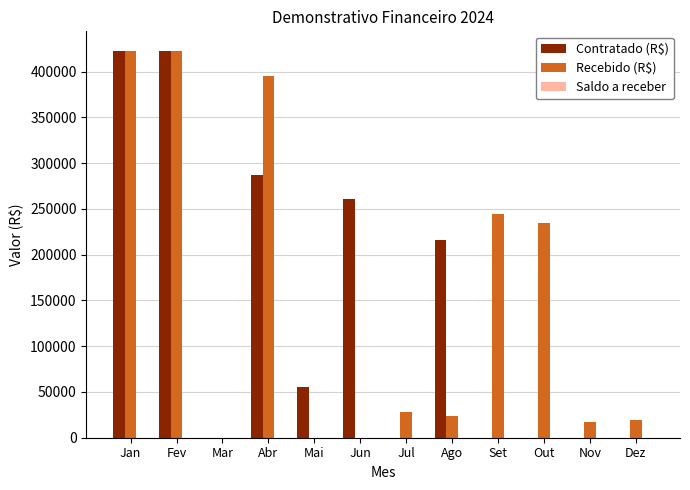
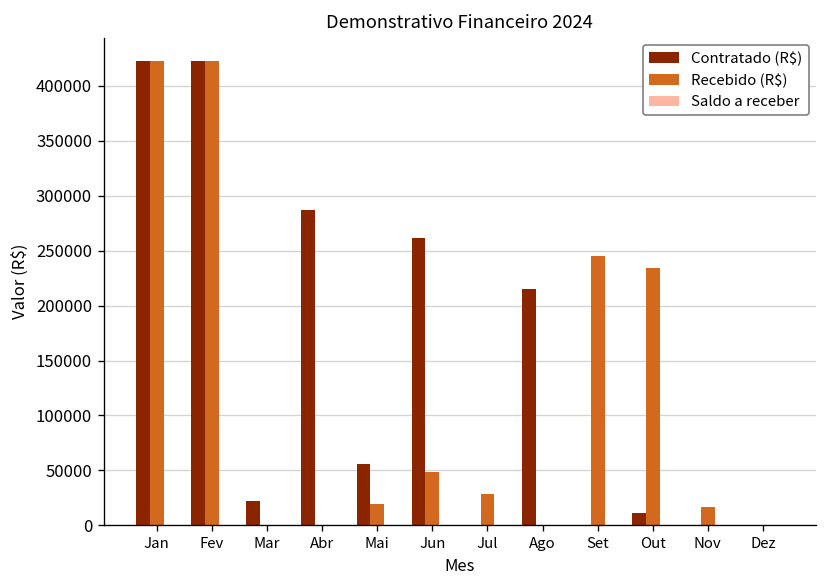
  {
    "Contratado (R$)": {
      "Jan": 420000,
      "Fev": 420000,
-     "Mar": 0,
+     "Mar": 20000,
      "Abr": 290000,
      "Mai": 60000,
      "Jun": 260000,
      "Jul": 0,
      "Ago": 220000,
      "Set": 0,
-     "Out": 0,
+     "Out": 10000,
      "Nov": 0,
      "Dez": 0
    },
    "Recebido (R$)": {
      "Jan": 420000,
      "Fev": 420000,
      "Mar": 0,
-     "Abr": 400000,
-     "Mai": 0,
-     "Jun": 0,
+     "Abr": 0,
+     "Mai": 20000,
+     "Jun": 50000,
      "Jul": 30000,
-     "Ago": 20000,
+     "Ago": 0,
      "Set": 240000,
      "Out": 230000,
      "Nov": 20000,
-     "Dez": 20000
+     "Dez": 0
    },
    "Saldo a receber": {
      "Jan": 0,
      "Fev": 0,
      "Mar": 0,
      "Abr": 0,
      "Mai": 0,
      "Jun": 0,
      "Jul": 0,
      "Ago": 0,
      "Set": 0,
      "Out": 0,
      "Nov": 0,
      "Dez": 0
    }
  }
